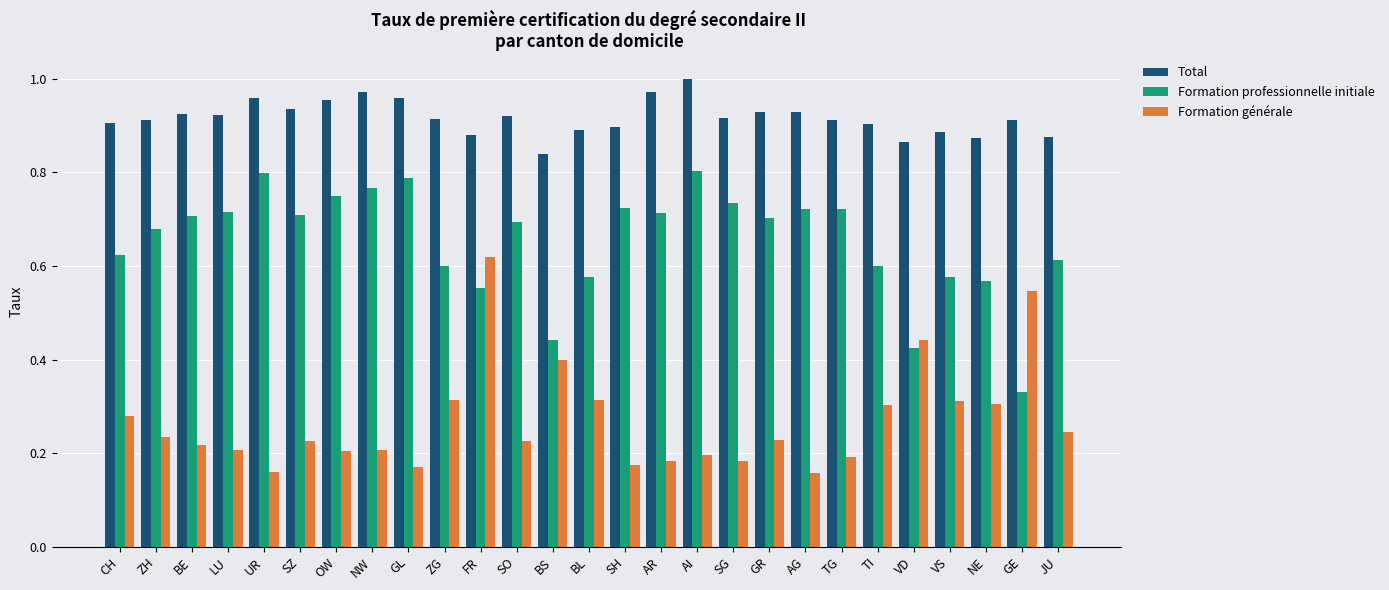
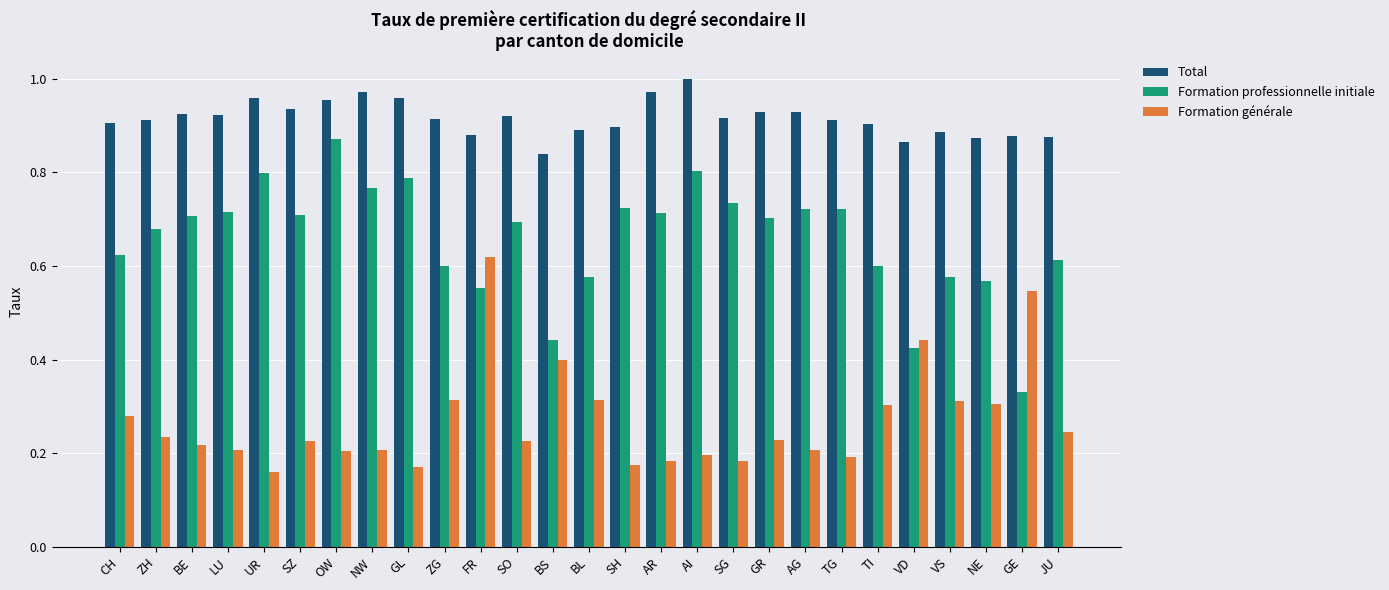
  {
    "Total": {
      "CH": 0.90,
      "ZH": 0.91,
      "BE": 0.92,
      "LU": 0.92,
      "UR": 0.96,
      "SZ": 0.94,
      "OW": 0.95,
      "NW": 0.97,
      "GL": 0.96,
      "ZG": 0.91,
      "FR": 0.88,
      "SO": 0.92,
      "BS": 0.84,
      "BL": 0.89,
      "SH": 0.90,
      "AR": 0.97,
      "AI": 1.00,
      "SG": 0.92,
      "GR": 0.93,
      "AG": 0.93,
      "TG": 0.91,
      "TI": 0.90,
      "VD": 0.87,
      "VS": 0.89,
      "NE": 0.87,
-     "GE": 0.91,
+     "GE": 0.88,
      "JU": 0.88
    },
    "Formation professionnelle initiale": {
      "CH": 0.62,
      "ZH": 0.68,
      "BE": 0.71,
      "LU": 0.72,
      "UR": 0.80,
      "SZ": 0.71,
-     "OW": 0.75,
+     "OW": 0.87,
      "NW": 0.77,
      "GL": 0.79,
      "ZG": 0.60,
      "FR": 0.55,
      "SO": 0.69,
      "BS": 0.44,
      "BL": 0.58,
      "SH": 0.72,
      "AR": 0.71,
      "AI": 0.80,
      "SG": 0.73,
      "GR": 0.70,
      "AG": 0.72,
      "TG": 0.72,
      "TI": 0.60,
      "VD": 0.42,
      "VS": 0.58,
      "NE": 0.57,
      "GE": 0.33,
      "JU": 0.61
    },
    "Formation générale": {
      "CH": 0.28,
      "ZH": 0.23,
      "BE": 0.22,
      "LU": 0.21,
      "UR": 0.16,
      "SZ": 0.23,
      "OW": 0.20,
      "NW": 0.21,
      "GL": 0.17,
      "ZG": 0.31,
      "FR": 0.62,
      "SO": 0.23,
      "BS": 0.40,
      "BL": 0.31,
      "SH": 0.17,
      "AR": 0.18,
      "AI": 0.20,
      "SG": 0.18,
      "GR": 0.23,
-     "AG": 0.16,
+     "AG": 0.21,
      "TG": 0.19,
      "TI": 0.30,
      "VD": 0.44,
      "VS": 0.31,
      "NE": 0.30,
      "GE": 0.55,
      "JU": 0.24
    }
  }
